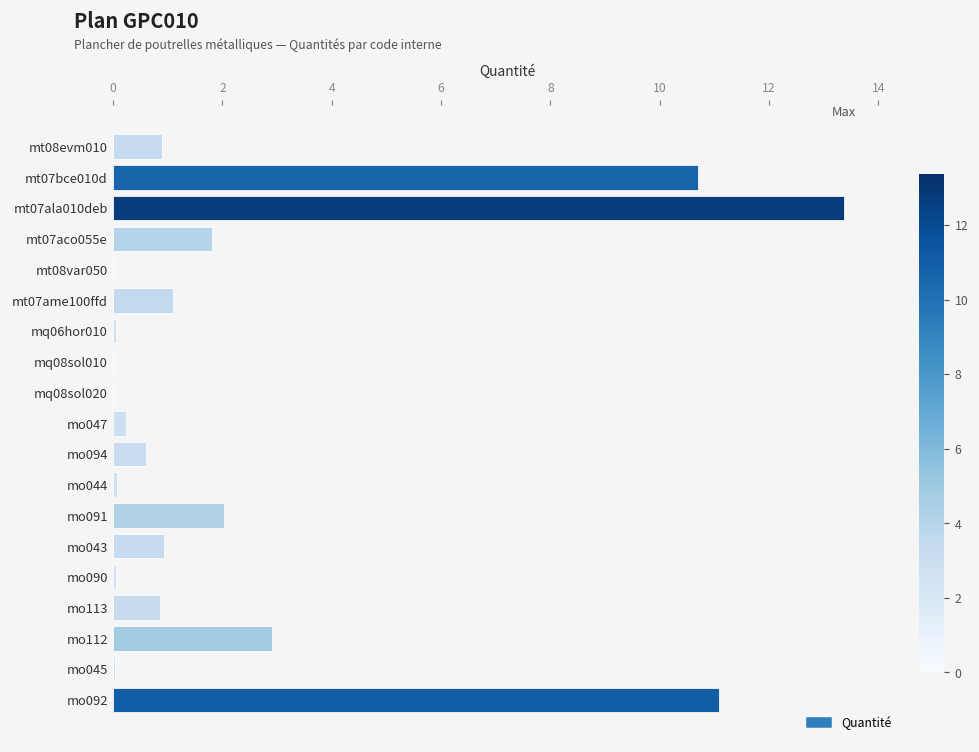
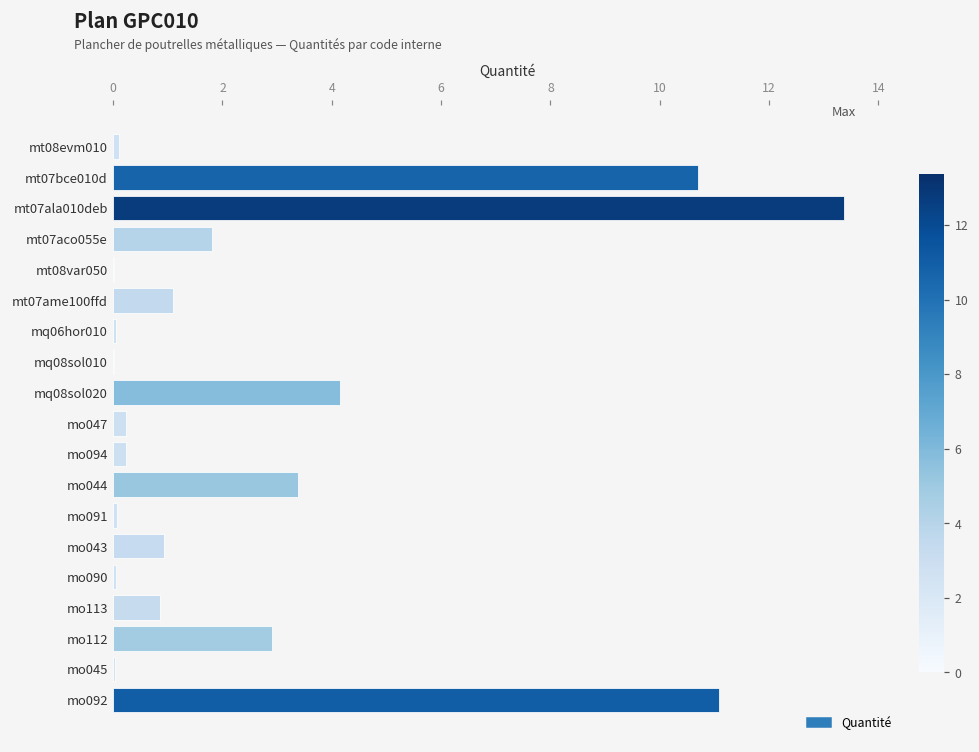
  {
-   "mt08evm010": 0.9,
+   "mt08evm010": 0.1,
    "mt07bce010d": 10.7,
    "mt07ala010deb": 13.4,
    "mt07aco055e": 1.8,
    "mt07ame100ffd": 1.1,
-   "mq08sol020": 0.0,
+   "mq08sol020": 4.2,
    "mo047": 0.2,
-   "mo094": 0.6,
-   "mo044": 0.1,
-   "mo091": 2.0,
+   "mo094": 0.2,
+   "mo044": 3.4,
+   "mo091": 0.1,
    "mo043": 0.9,
    "mo090": 0.1,
    "mo113": 0.9,
    "mo112": 2.9,
    "mo092": 11.1
  }
